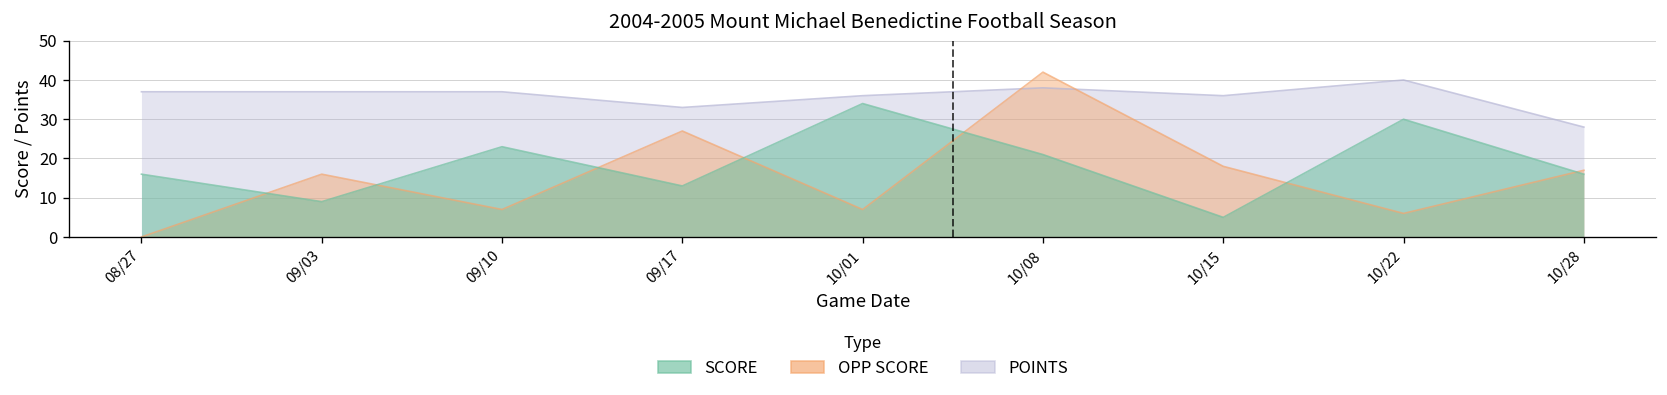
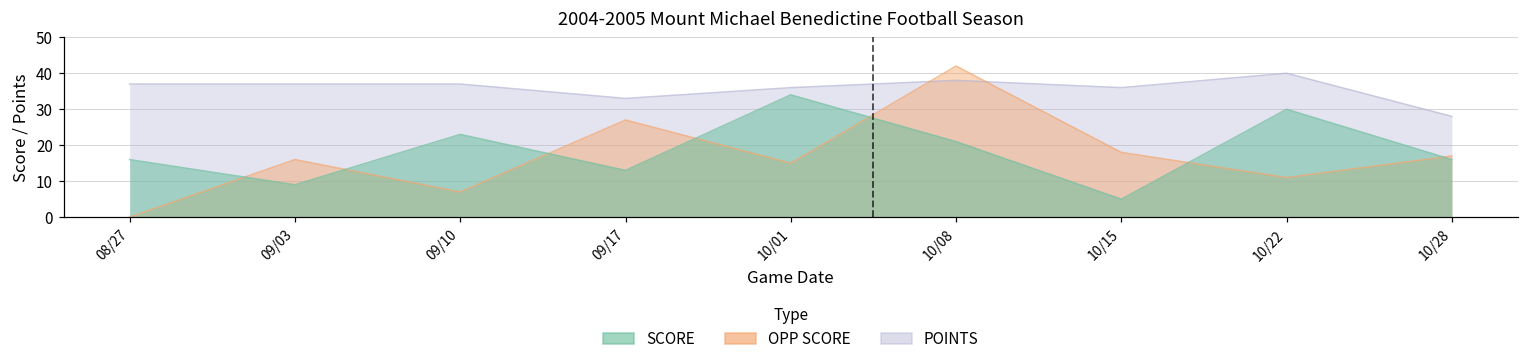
  {
    "POINTS": {
      "08/27": 37,
      "09/03": 37,
      "09/10": 37,
      "09/17": 33,
      "10/01": 36,
      "10/08": 38,
      "10/15": 36,
      "10/22": 40,
      "10/28": 28
    },
    "OPP SCORE": {
      "08/27": 0,
      "09/03": 16,
      "09/10": 7,
      "09/17": 27,
-     "10/01": 7,
+     "10/01": 15,
      "10/08": 42,
      "10/15": 18,
-     "10/22": 6,
+     "10/22": 11,
      "10/28": 17
    },
    "SCORE": {
      "08/27": 16,
      "09/03": 9,
      "09/10": 23,
      "09/17": 13,
      "10/01": 34,
      "10/08": 21,
      "10/15": 5,
      "10/22": 30,
      "10/28": 16
    }
  }
